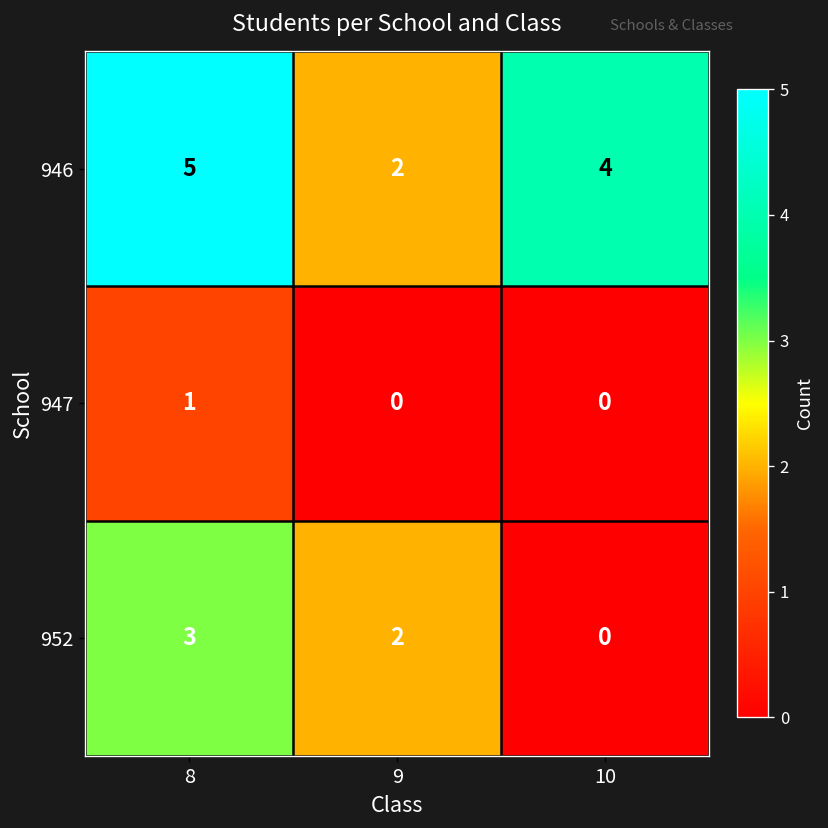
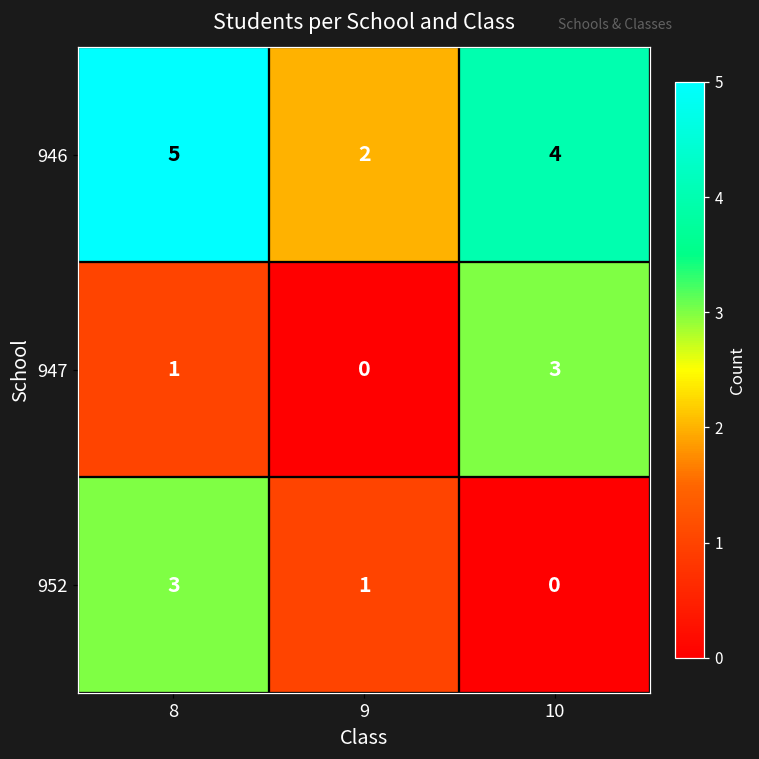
  {
    "946": {
      "8": 5,
      "9": 2,
      "10": 4
    },
    "947": {
      "8": 1,
      "9": 0,
-     "10": 0
+     "10": 3
    },
    "952": {
      "8": 3,
-     "9": 2,
+     "9": 1,
      "10": 0
    }
  }
